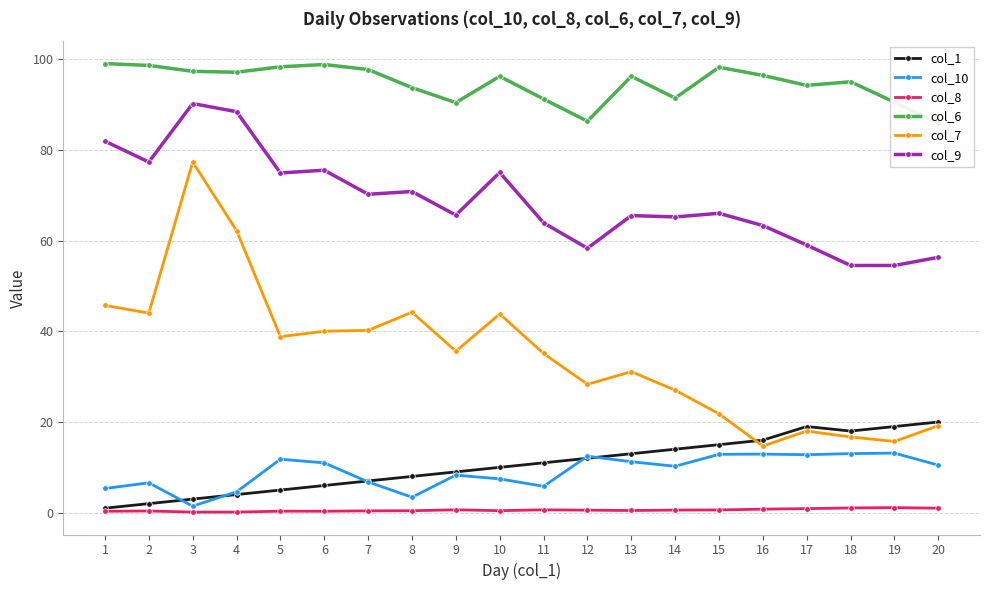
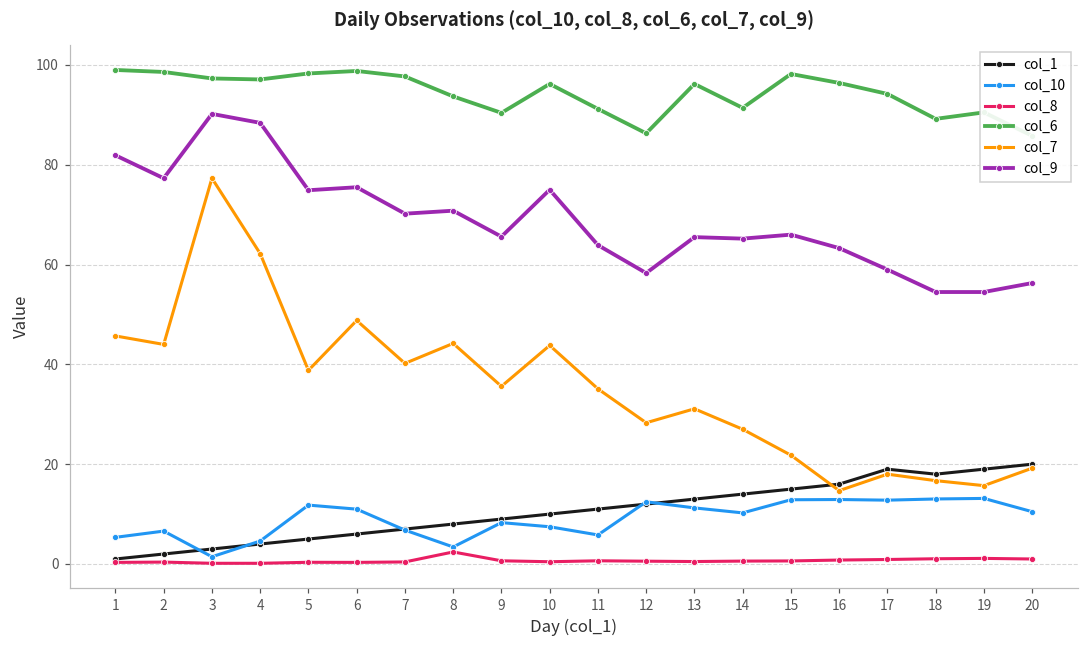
  {
    "col_1": {
      "1": 1,
      "2": 2,
      "3": 3,
      "4": 4,
      "5": 5,
      "6": 6,
      "8": 8,
      "9": 9,
      "10": 10,
      "11": 11,
      "13": 13,
      "14": 14,
      "15": 15,
      "16": 16,
      "17": 19,
      "18": 18,
      "19": 19,
      "20": 20
    },
    "col_10": {
      "1": 5,
      "2": 7,
      "3": 1,
      "4": 5,
      "5": 12,
      "6": 11,
      "8": 3,
      "9": 8,
      "10": 7,
      "11": 6,
      "13": 11,
      "14": 10,
      "15": 13,
      "16": 13,
      "17": 13,
      "18": 13,
      "19": 13,
      "20": 10
    },
    "col_8": {
      "1": 0,
      "2": 0,
      "3": 0,
      "4": 0,
      "5": 0,
      "6": 0,
      "7": 0,
-     "8": 0,
+     "8": 2,
      "9": 1,
      "10": 0,
      "11": 1,
      "12": 1,
      "13": 0,
      "14": 1,
      "15": 1,
      "16": 1,
      "17": 1,
      "18": 1,
      "19": 1,
      "20": 1
    },
    "col_6": {
      "1": 99,
      "2": 99,
      "3": 97,
      "4": 97,
      "5": 98,
      "6": 99,
      "7": 98,
      "8": 94,
      "9": 90,
      "10": 96,
      "11": 91,
      "12": 86,
      "13": 96,
      "14": 91,
      "15": 98,
      "16": 96,
      "17": 94,
-     "18": 95
+     "18": 89
    },
    "col_7": {
      "1": 46,
      "2": 44,
      "3": 77,
      "4": 62,
      "5": 39,
-     "6": 40,
+     "6": 49,
      "7": 40,
      "8": 44,
      "9": 36,
      "10": 44,
      "11": 35,
      "12": 28,
      "13": 31,
      "14": 27,
      "15": 22,
      "16": 15,
      "17": 18,
      "18": 17,
      "19": 16,
      "20": 19
    },
    "col_9": {
      "1": 82,
      "2": 77,
      "3": 90,
      "4": 88,
      "5": 75,
      "6": 76,
      "7": 70,
      "8": 71,
      "9": 66,
      "10": 75,
      "11": 64,
      "12": 58,
      "13": 66,
      "14": 65,
      "15": 66,
      "16": 63,
      "17": 59,
      "18": 55,
      "19": 55,
      "20": 56
    }
  }
